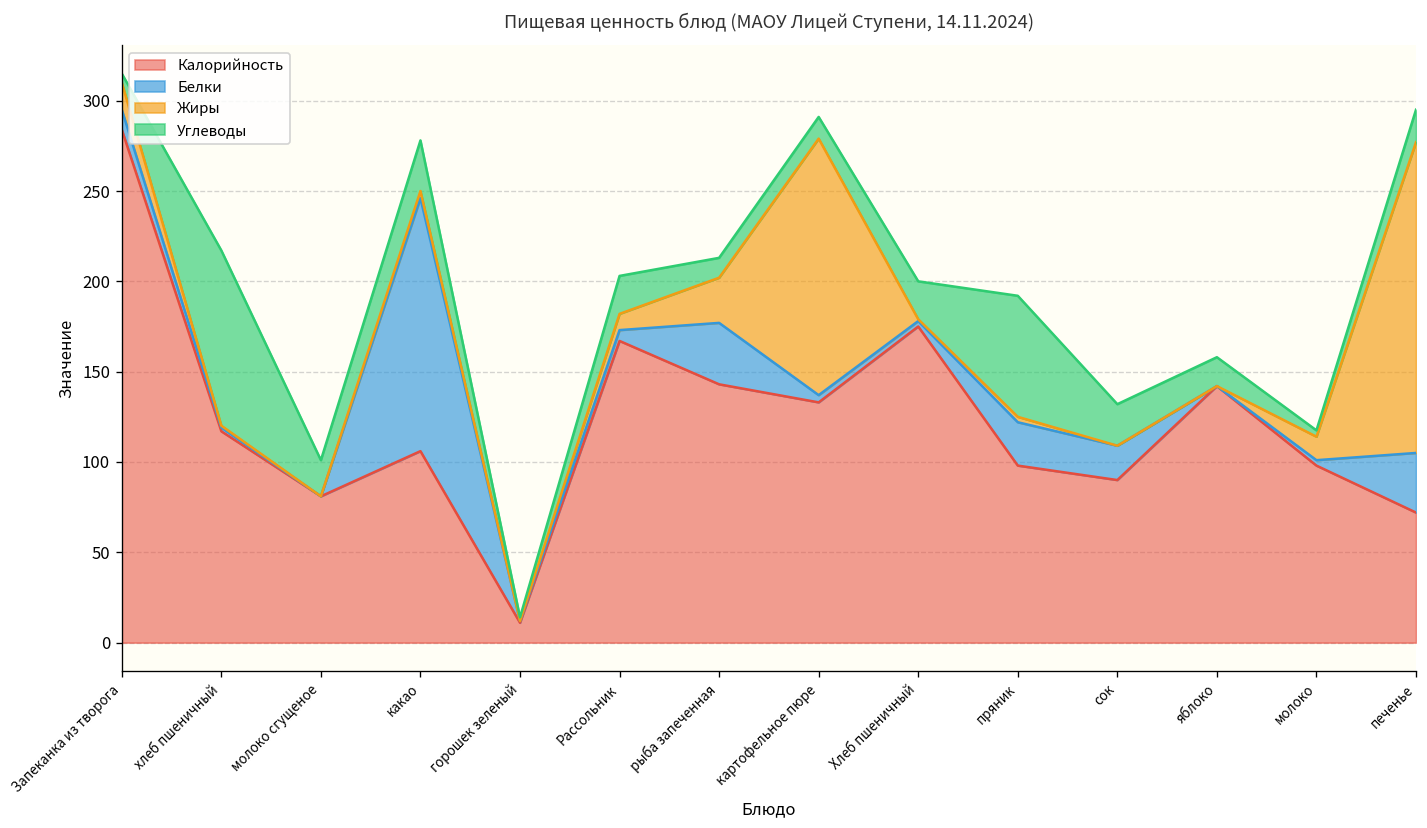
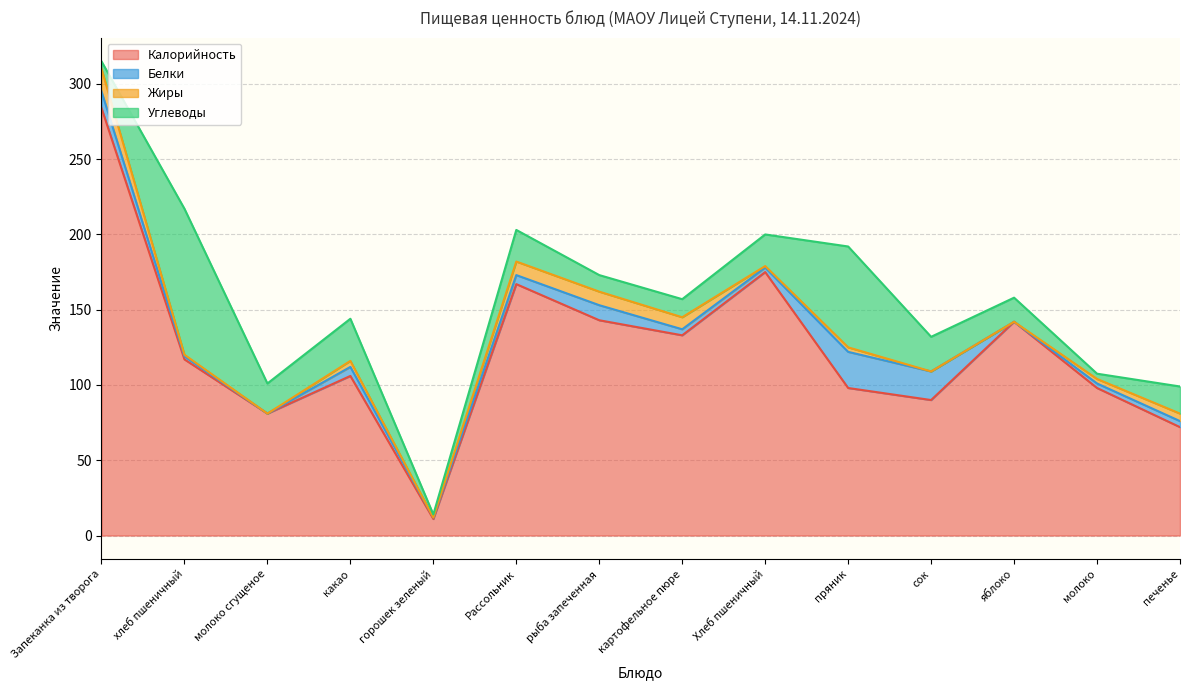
  {
    "Калорийность": {
      "Запеканка из творога": 284,
      "хлеб пшеничный": 117,
      "какао": 106,
      "Рассольник": 167,
      "рыба запеченная": 143,
      "картофельное пюре": 133,
      "Хлеб пшеничный": 175,
      "пряник": 98,
      "сок": 90,
      "молоко": 98,
      "печенье": 72
    },
    "Белки": {
      "Запеканка из творога": 11,
-     "какао": 140,
+     "какао": 6,
      "Рассольник": 6,
-     "рыба запеченная": 34,
+     "рыба запеченная": 10,
      "картофельное пюре": 4,
      "пряник": 24,
      "молоко": 3,
-     "печенье": 33
+     "печенье": 4
    },
    "Жиры": {
      "Запеканка из творога": 15,
      "какао": 4,
      "Рассольник": 9,
-     "рыба запеченная": 25,
-     "картофельное пюре": 142,
+     "рыба запеченная": 9,
+     "картофельное пюре": 8,
      "пряник": 3,
-     "молоко": 13,
-     "печенье": 172
+     "молоко": 3,
+     "печенье": 5
    },
    "Углеводы": {
      "Запеканка из творога": 5,
      "хлеб пшеничный": 97,
      "молоко сгущеное": 20,
      "какао": 28,
      "горошек зеленый": 2,
      "Рассольник": 21,
      "рыба запеченная": 11,
      "картофельное пюре": 12,
      "Хлеб пшеничный": 21,
      "пряник": 67,
      "сок": 23,
      "яблоко": 16,
      "молоко": 4,
      "печенье": 18
    }
  }
